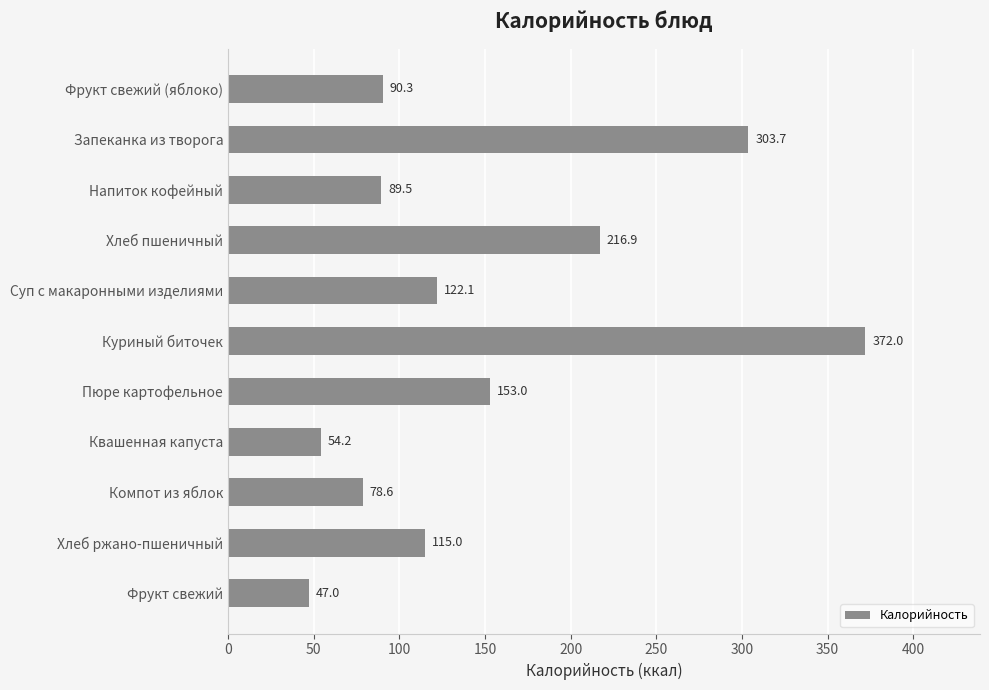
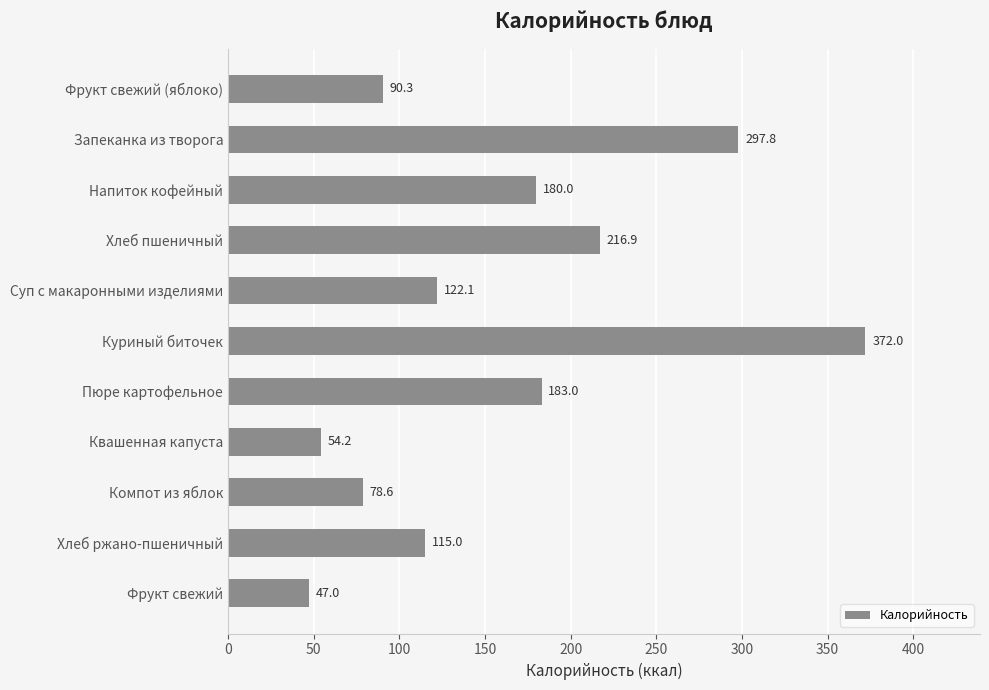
  {
    "Фрукт свежий (яблоко)": 90.3,
-   "Запеканка из творога": 303.7,
-   "Напиток кофейный": 89.5,
+   "Запеканка из творога": 297.8,
+   "Напиток кофейный": 180.0,
    "Хлеб пшеничный": 216.9,
    "Суп с макаронными изделиями": 122.1,
    "Куриный биточек": 372.0,
-   "Пюре картофельное": 153.0,
+   "Пюре картофельное": 183.0,
    "Квашенная капуста": 54.2,
    "Компот из яблок": 78.6,
    "Хлеб ржано-пшеничный": 115.0,
    "Фрукт свежий": 47.0
  }
